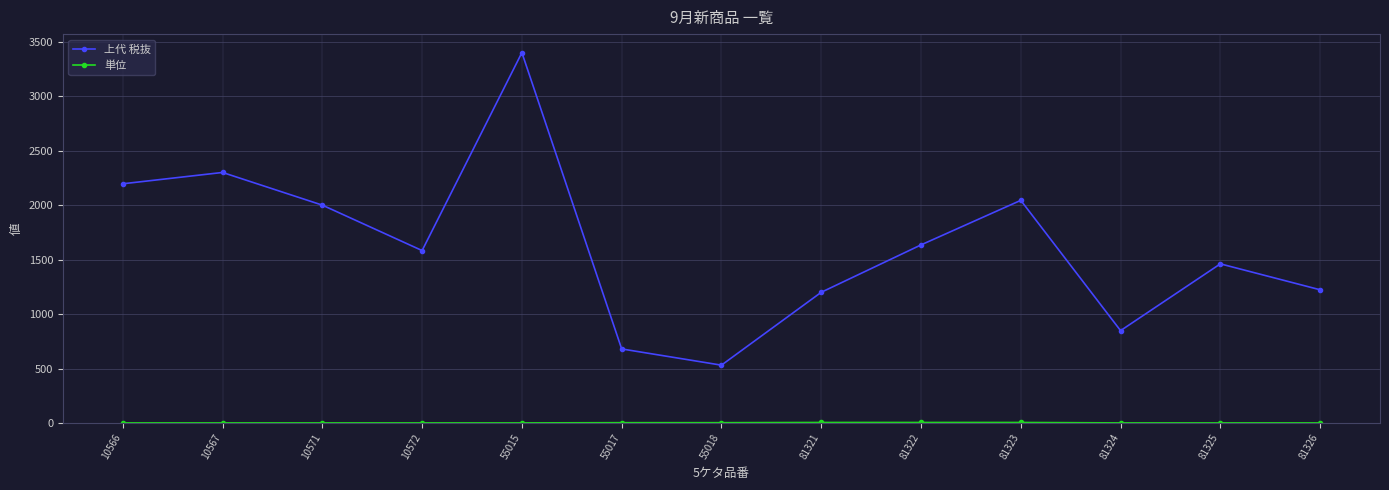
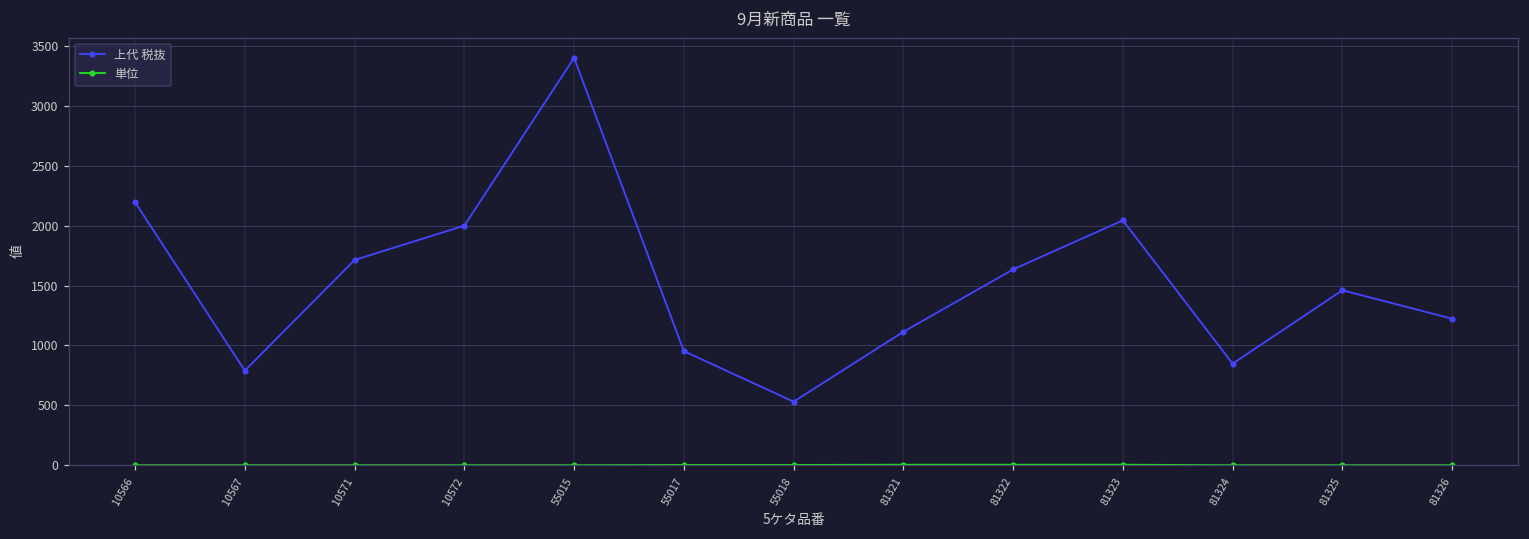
  {
    "上代 税抜": {
      "10566": 2200,
-     "10567": 2300,
-     "10571": 2000,
-     "10572": 1580,
+     "10567": 790,
+     "10571": 1710,
+     "10572": 2000,
      "55015": 3400,
-     "55017": 680,
+     "55017": 950,
      "55018": 530,
-     "81321": 1200,
+     "81321": 1110,
      "81322": 1640,
      "81323": 2040,
      "81324": 850,
      "81325": 1460,
      "81326": 1220
    },
    "単位": {
      "10566": 0,
      "10567": 0,
      "10571": 0,
      "10572": 0,
      "55015": 0,
      "55017": 0,
      "55018": 0,
      "81321": 10,
      "81322": 10,
      "81323": 10,
      "81324": 0,
      "81325": 0,
      "81326": 0
    }
  }
